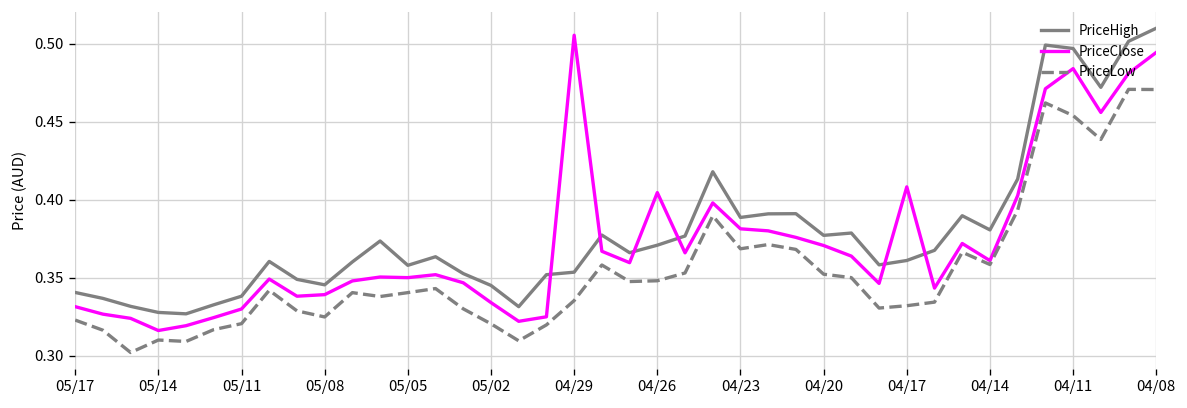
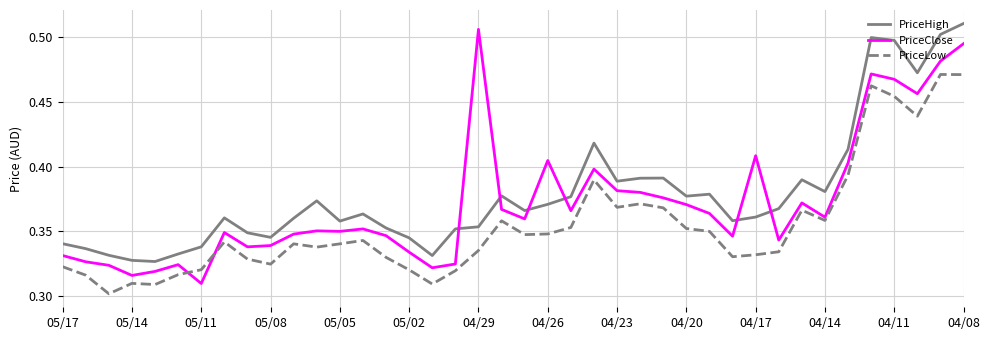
  {
    "PriceClose": {
      "05/17": 0.332,
      "05/14": 0.316,
-     "05/11": 0.33,
+     "05/11": 0.31,
      "05/08": 0.339,
      "05/05": 0.350,
      "05/02": 0.334,
      "04/29": 0.506,
      "04/26": 0.405,
      "04/23": 0.381,
      "04/20": 0.371,
      "04/17": 0.408,
      "04/14": 0.361,
-     "04/11": 0.484,
+     "04/11": 0.467,
      "04/08": 0.495
    }
  }
